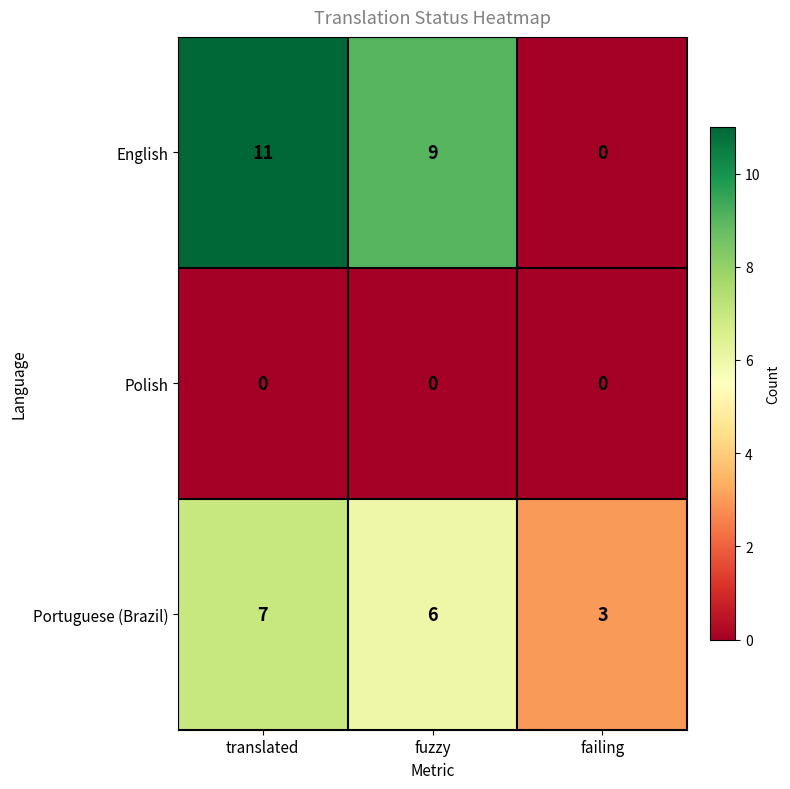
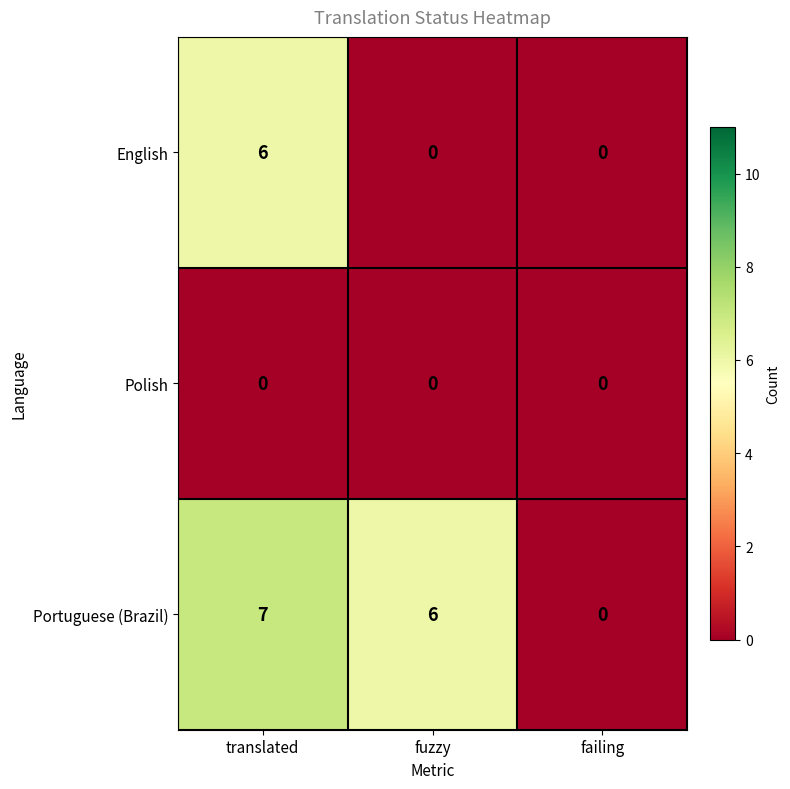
  {
    "English": {
-     "translated": 11,
-     "fuzzy": 9,
+     "translated": 6,
+     "fuzzy": 0,
      "failing": 0
    },
    "Polish": {
      "translated": 0,
      "fuzzy": 0,
      "failing": 0
    },
    "Portuguese (Brazil)": {
      "translated": 7,
      "fuzzy": 6,
-     "failing": 3
+     "failing": 0
    }
  }
